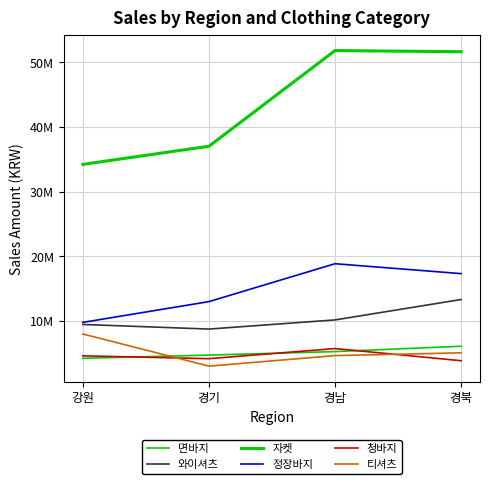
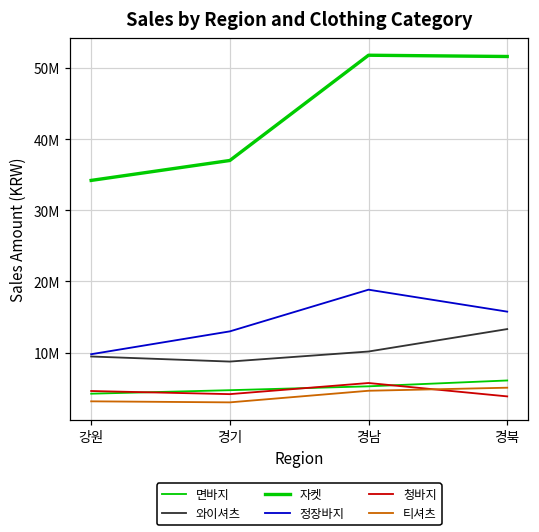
  {
    "와이셔츠": {
      "경기": 9000000,
      "경남": 10000000,
      "경북": 13000000
    },
    "정장바지": {
      "경기": 13000000,
      "경남": 19000000,
-     "경북": 17000000
+     "경북": 16000000
    },
    "청바지": {
      "경기": 4000000,
      "경남": 6000000,
      "경북": 4000000
    },
    "티셔츠": {
-     "강원": 8000000,
+     "강원": 3000000,
      "경기": 3000000,
      "경남": 5000000,
      "경북": 5000000
    }
  }
